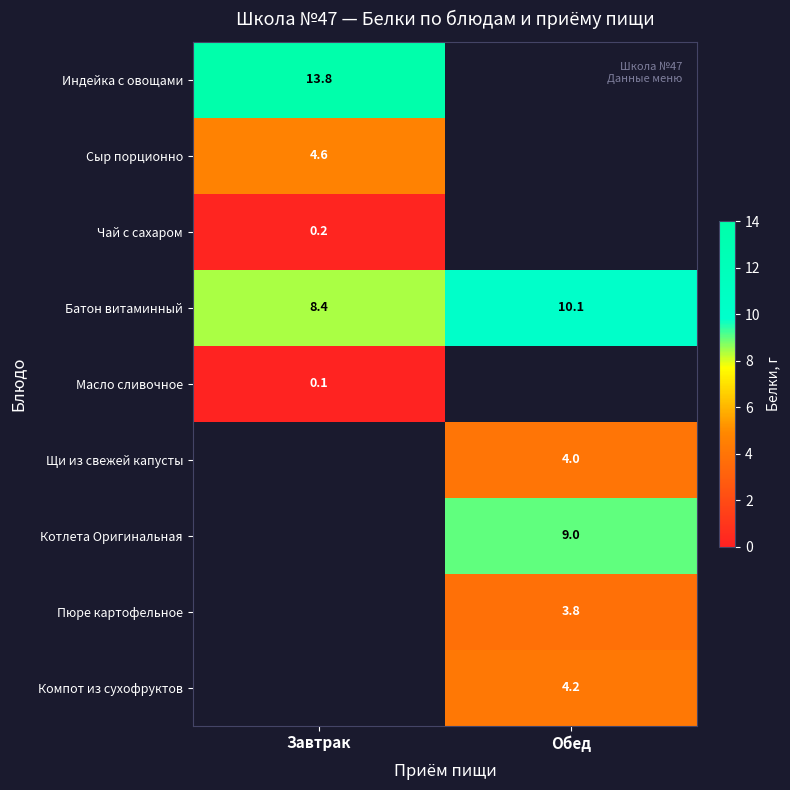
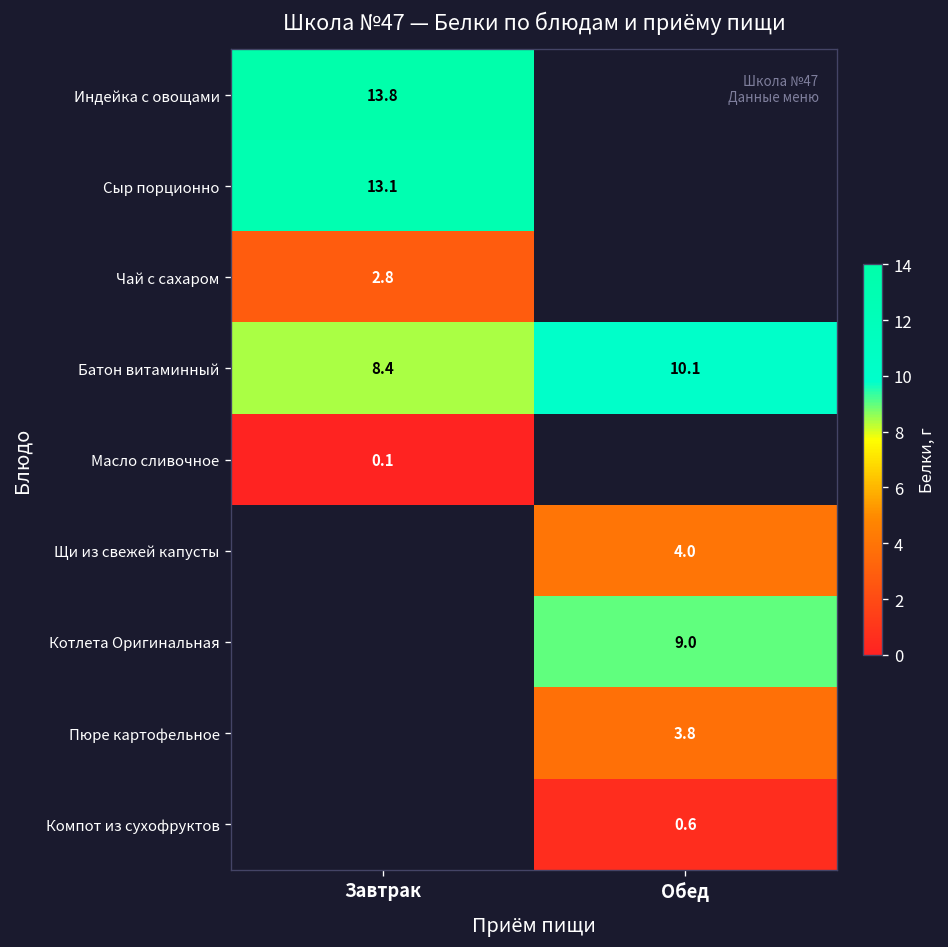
  {
    "Индейка с овощами": {
      "Завтрак": 13.8
    },
    "Сыр порционно": {
-     "Завтрак": 4.6
+     "Завтрак": 13.1
    },
    "Чай с сахаром": {
-     "Завтрак": 0.2
+     "Завтрак": 2.8
    },
    "Батон витаминный": {
      "Завтрак": 8.4,
      "Обед": 10.1
    },
    "Масло сливочное": {
      "Завтрак": 0.1
    },
    "Щи из свежей капусты": {
      "Обед": 4.0
    },
    "Котлета Оригинальная": {
      "Обед": 9.0
    },
    "Пюре картофельное": {
      "Обед": 3.8
    },
    "Компот из сухофруктов": {
-     "Обед": 4.2
+     "Обед": 0.6
    }
  }
